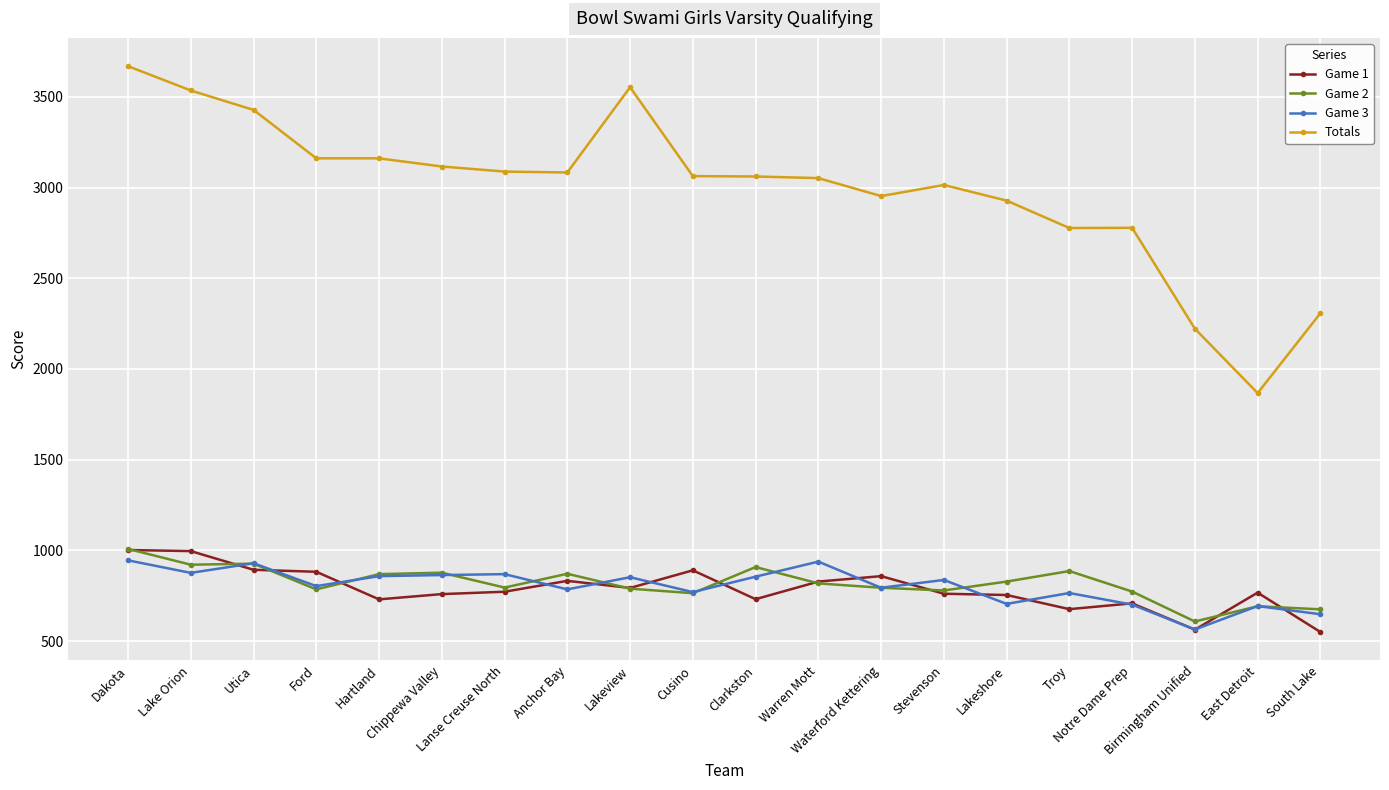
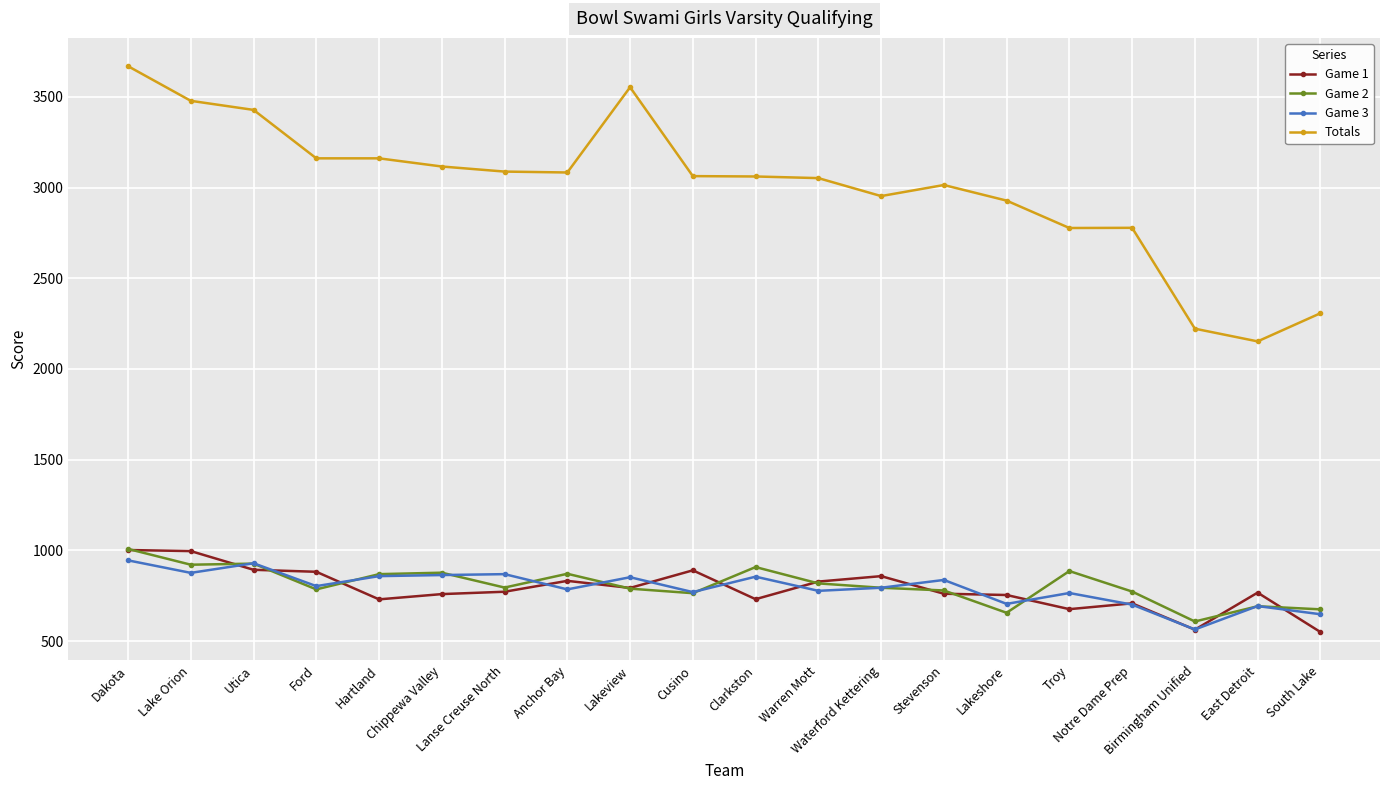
  {
    "Game 1": {
      "Lake Orion": 1000,
      "Utica": 890,
      "Ford": 880,
      "Hartland": 730,
      "Chippewa Valley": 760,
      "Lanse Creuse North": 770,
      "Anchor Bay": 830,
      "Cusino": 890,
      "Clarkston": 730,
      "Waterford Kettering": 860,
      "Stevenson": 760,
      "Lakeshore": 750,
      "Troy": 680,
      "East Detroit": 770,
      "South Lake": 550
    },
    "Game 2": {
      "Lake Orion": 920,
      "Ford": 790,
      "Lanse Creuse North": 800,
      "Anchor Bay": 870,
      "Clarkston": 910,
      "Stevenson": 780,
-     "Lakeshore": 830,
+     "Lakeshore": 660,
      "Troy": 890,
      "Notre Dame Prep": 770,
      "Birmingham Unified": 610,
      "South Lake": 680
    },
    "Game 3": {
      "Dakota": 950,
      "Lake Orion": 880,
      "Ford": 800,
      "Lanse Creuse North": 870,
      "Anchor Bay": 790,
      "Lakeview": 850,
      "Clarkston": 860,
-     "Warren Mott": 940,
+     "Warren Mott": 780,
      "Stevenson": 840,
      "Lakeshore": 710,
      "Troy": 770,
      "South Lake": 650
    },
    "Totals": {
      "Dakota": 3670,
-     "Lake Orion": 3540,
+     "Lake Orion": 3480,
      "Utica": 3430,
      "Ford": 3160,
      "Hartland": 3160,
      "Chippewa Valley": 3120,
      "Lanse Creuse North": 3090,
      "Anchor Bay": 3080,
      "Lakeview": 3550,
      "Cusino": 3060,
      "Clarkston": 3060,
      "Warren Mott": 3050,
      "Waterford Kettering": 2950,
      "Stevenson": 3010,
      "Lakeshore": 2930,
      "Troy": 2780,
      "Notre Dame Prep": 2780,
      "Birmingham Unified": 2220,
-     "East Detroit": 1870,
+     "East Detroit": 2150,
      "South Lake": 2310
    }
  }
